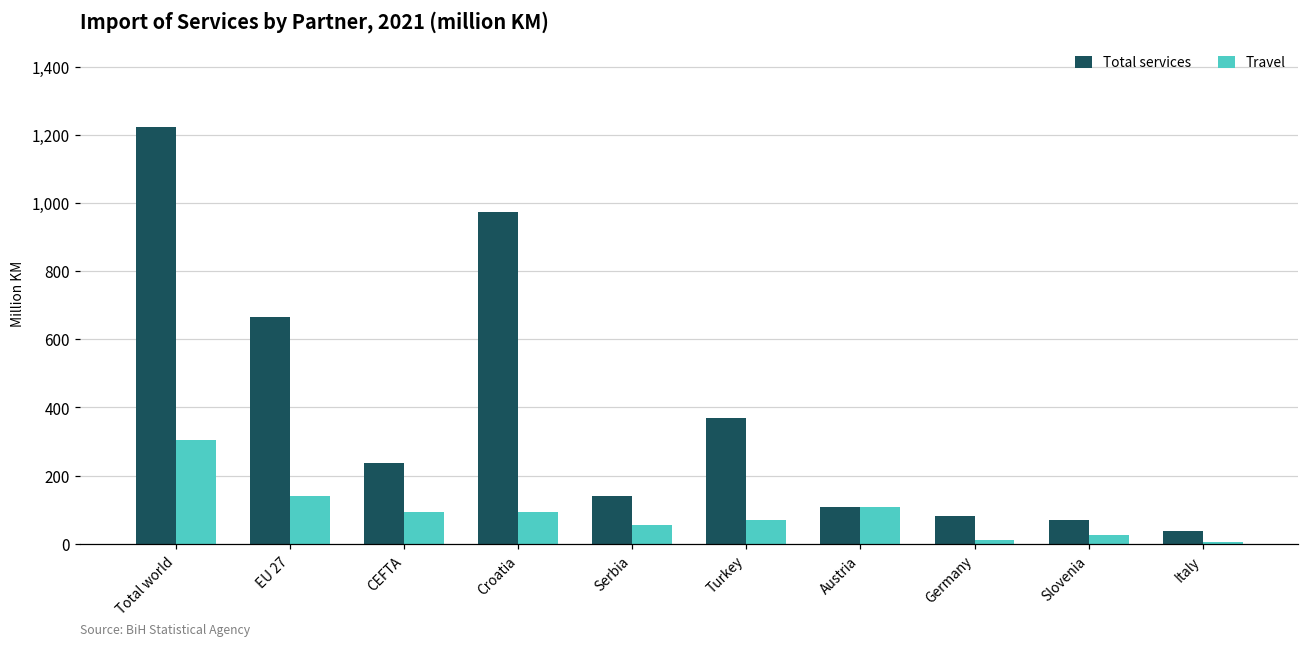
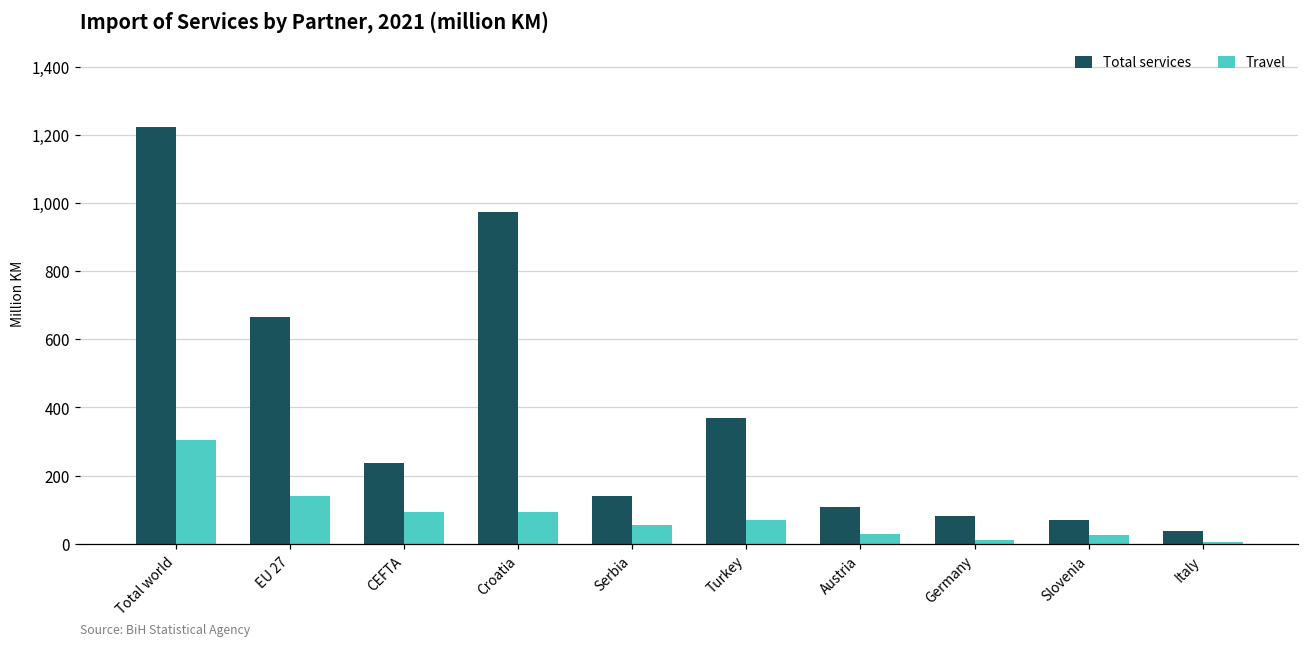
  {
    "Total services": {
      "Total world": "1,220",
      "EU 27": "670",
      "CEFTA": "240",
      "Croatia": "970",
      "Serbia": "140",
      "Turkey": "370",
      "Austria": "110",
      "Germany": "80",
      "Slovenia": "70",
      "Italy": "40"
    },
    "Travel": {
      "Total world": "310",
      "EU 27": "140",
      "CEFTA": "90",
      "Croatia": "90",
      "Serbia": "60",
      "Turkey": "70",
-     "Austria": "110",
+     "Austria": "30",
      "Germany": "10",
      "Slovenia": "30"
    }
  }
